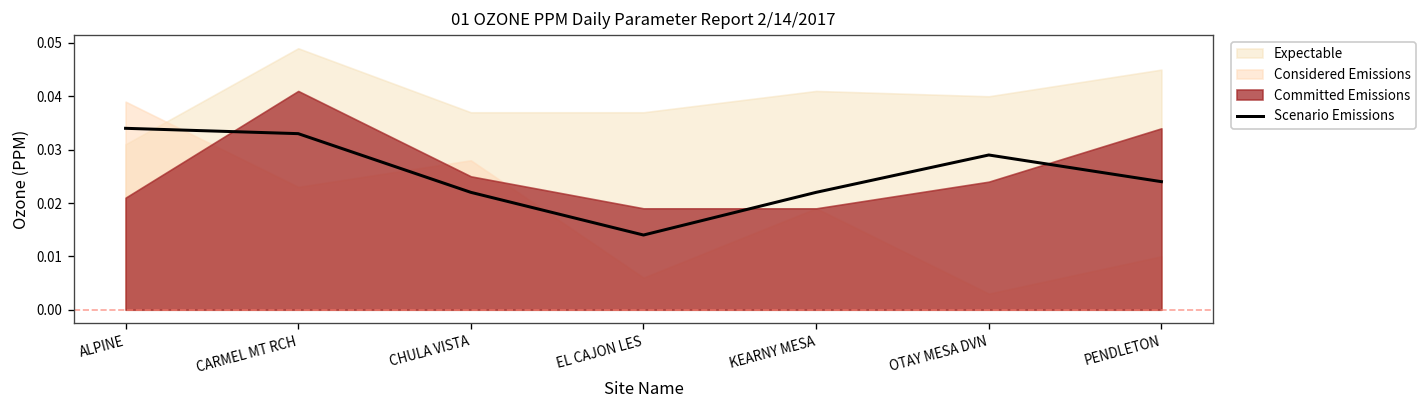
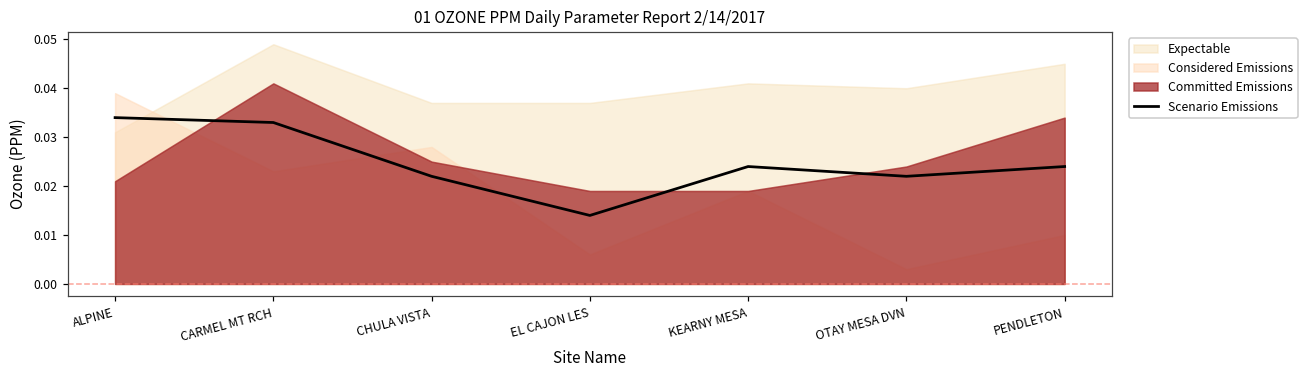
  {
    "Scenario Emissions": {
      "ALPINE": 0.034,
      "CARMEL MT RCH": 0.033,
      "CHULA VISTA": 0.022,
      "EL CAJON LES": 0.014,
-     "KEARNY MESA": 0.022,
-     "OTAY MESA DVN": 0.029,
+     "KEARNY MESA": 0.024,
+     "OTAY MESA DVN": 0.022,
      "PENDLETON": 0.024
    },
    "Committed Emissions": {
      "ALPINE": 0.021,
      "CARMEL MT RCH": 0.041,
      "CHULA VISTA": 0.025,
      "EL CAJON LES": 0.019,
      "OTAY MESA DVN": 0.024,
      "PENDLETON": 0.034
    }
  }
